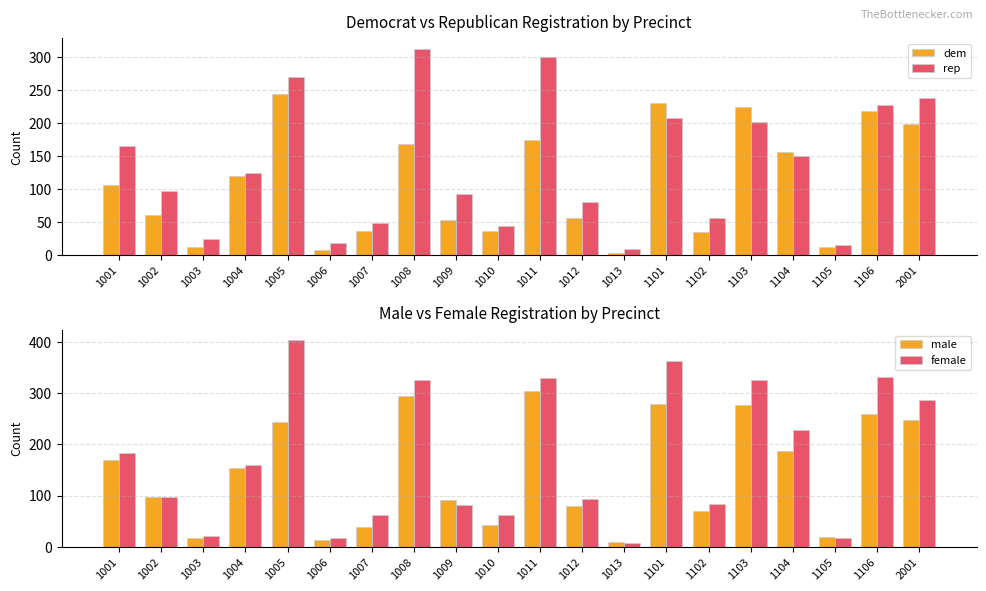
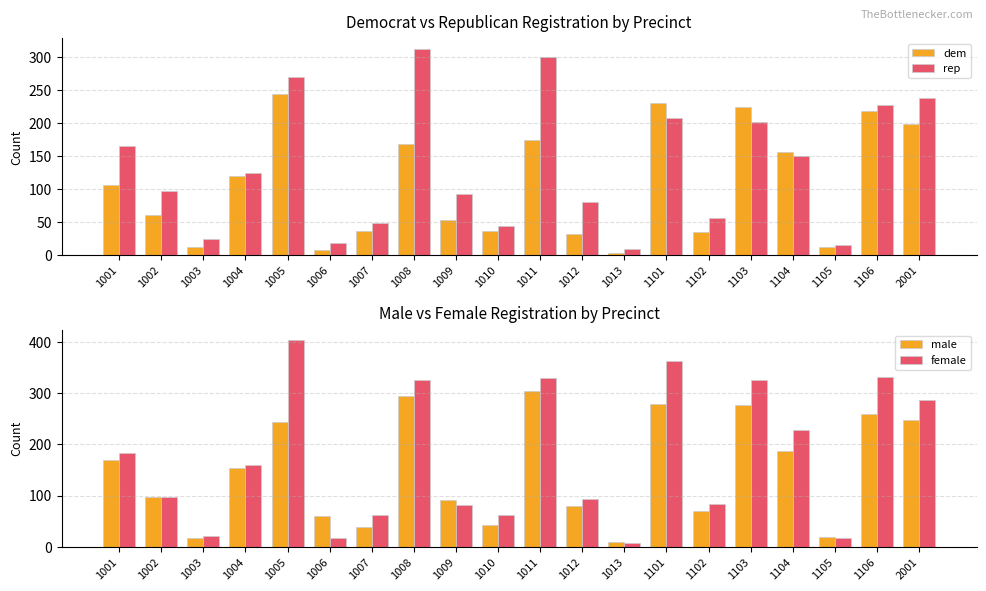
  {
    "Democrat vs Republican Registration by Precinct": {
      "dem": {
        "1001": 110,
        "1002": 60,
        "1003": 10,
        "1004": 120,
        "1005": 250,
        "1006": 10,
        "1007": 40,
        "1008": 170,
        "1009": 50,
        "1010": 40,
        "1011": 170,
-       "1012": 60,
+       "1012": 30,
        "1101": 230,
        "1102": 40,
        "1103": 230,
        "1104": 160,
        "1105": 10,
        "1106": 220,
        "2001": 200
      },
      "rep": {
        "1001": 170,
        "1002": 100,
        "1003": 20,
        "1004": 130,
        "1005": 270,
        "1006": 20,
        "1007": 50,
        "1008": 310,
        "1009": 90,
        "1010": 40,
        "1011": 300,
        "1012": 80,
        "1013": 10,
        "1101": 210,
        "1102": 60,
        "1103": 200,
        "1104": 150,
        "1105": 20,
        "1106": 230,
        "2001": 240
      }
    },
    "Male vs Female Registration by Precinct": {
      "male": {
        "1001": 170,
        "1002": 100,
        "1003": 20,
        "1004": 150,
        "1005": 240,
-       "1006": 10,
+       "1006": 60,
        "1007": 40,
        "1008": 290,
        "1009": 90,
        "1010": 40,
        "1011": 300,
        "1012": 80,
        "1013": 10,
        "1101": 280,
        "1102": 70,
        "1103": 280,
        "1104": 190,
        "1105": 20,
        "1106": 260,
        "2001": 250
      },
      "female": {
        "1001": 180,
        "1002": 100,
        "1003": 20,
        "1004": 160,
        "1005": 400,
        "1006": 20,
        "1007": 60,
        "1008": 330,
        "1009": 80,
        "1010": 60,
        "1011": 330,
        "1012": 90,
        "1013": 10,
        "1101": 360,
        "1102": 80,
        "1103": 330,
        "1104": 230,
        "1105": 20,
        "1106": 330,
        "2001": 290
      }
    }
  }
